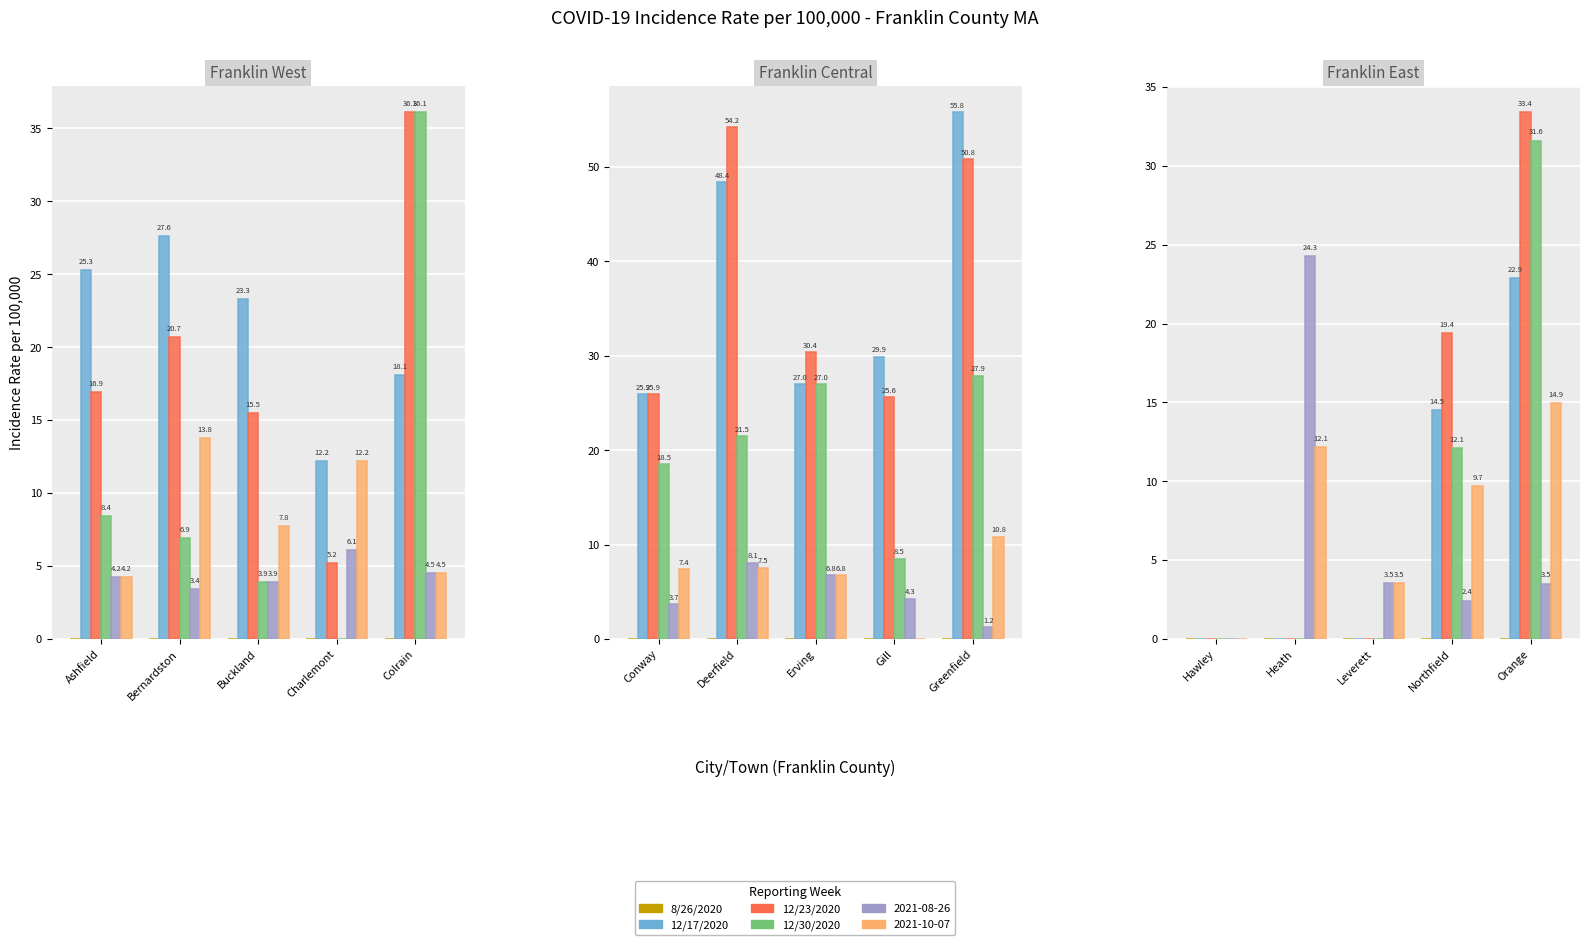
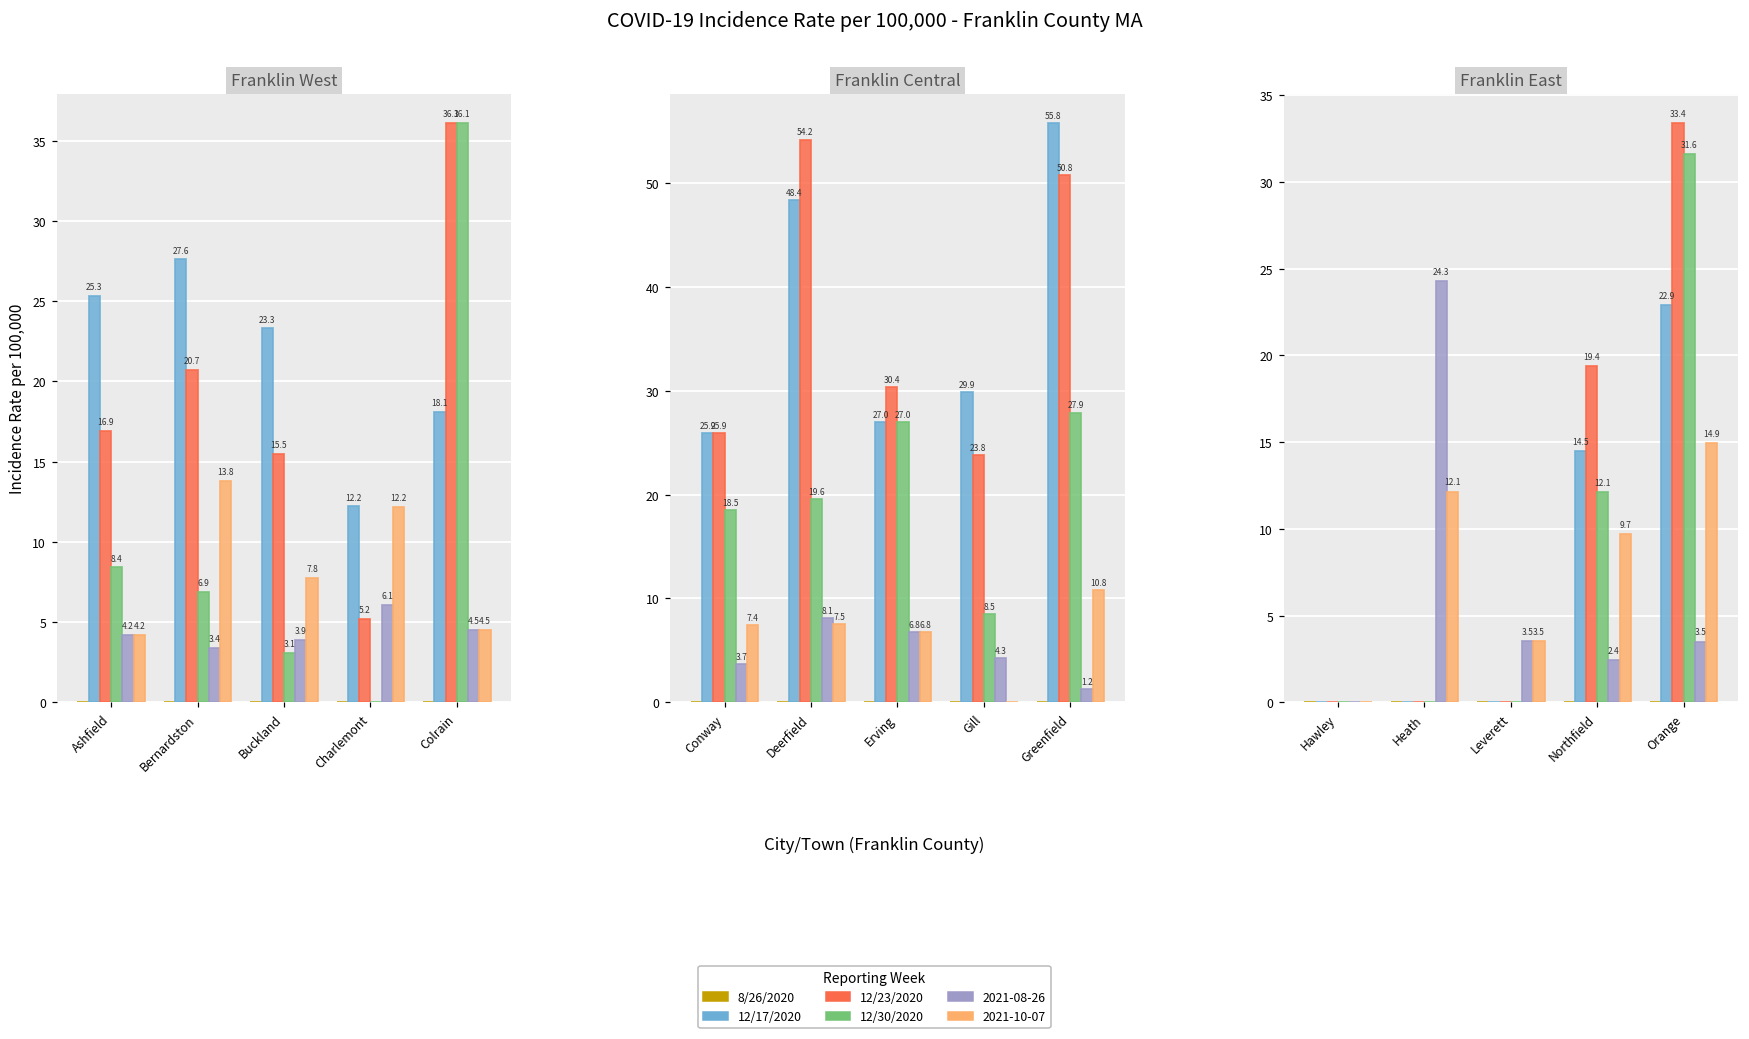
  {
    "Franklin West": {
      "8/26/2020": {
        "Ashfield": 0.0,
        "Bernardston": 0.0,
        "Buckland": 0.0,
        "Charlemont": 0.0,
        "Colrain": 0.0
      },
      "12/23/2020": {
        "Ashfield": 16.9,
        "Bernardston": 20.7,
        "Buckland": 15.5,
        "Charlemont": 5.2
      },
      "12/30/2020": {
        "Ashfield": 8.4,
        "Bernardston": 6.9,
-       "Buckland": 3.9
+       "Buckland": 3.1
      },
      "2021-10-07": {
        "Ashfield": 4.2,
        "Bernardston": 13.8,
        "Buckland": 7.8,
        "Charlemont": 12.2,
        "Colrain": 4.5
      }
    },
    "Franklin Central": {
      "8/26/2020": {
        "Conway": 0,
        "Deerfield": 0,
        "Erving": 0,
        "Gill": 0,
        "Greenfield": 0
      },
      "12/23/2020": {
        "Deerfield": 54.2,
        "Erving": 30.4,
-       "Gill": 25.6,
+       "Gill": 23.8,
        "Greenfield": 50.8
      },
      "12/30/2020": {
        "Conway": 18.5,
-       "Deerfield": 21.5,
+       "Deerfield": 19.6,
        "Erving": 27.0,
        "Gill": 8.5,
        "Greenfield": 27.9
      },
      "2021-10-07": {
        "Conway": 7.4,
        "Deerfield": 7.5,
        "Erving": 6.8,
        "Greenfield": 10.8
      }
    },
    "Franklin East": {
      "8/26/2020": {
        "Hawley": 0.0,
        "Heath": 0.0,
        "Leverett": 0.0,
        "Northfield": 0.0,
        "Orange": 0.0
      },
      "12/23/2020": {
        "Northfield": 19.4,
        "Orange": 33.4
      },
      "12/30/2020": {
        "Northfield": 12.1,
        "Orange": 31.6
      },
      "2021-10-07": {
        "Heath": 12.1,
        "Leverett": 3.5,
        "Northfield": 9.7,
        "Orange": 14.9
      }
    }
  }
